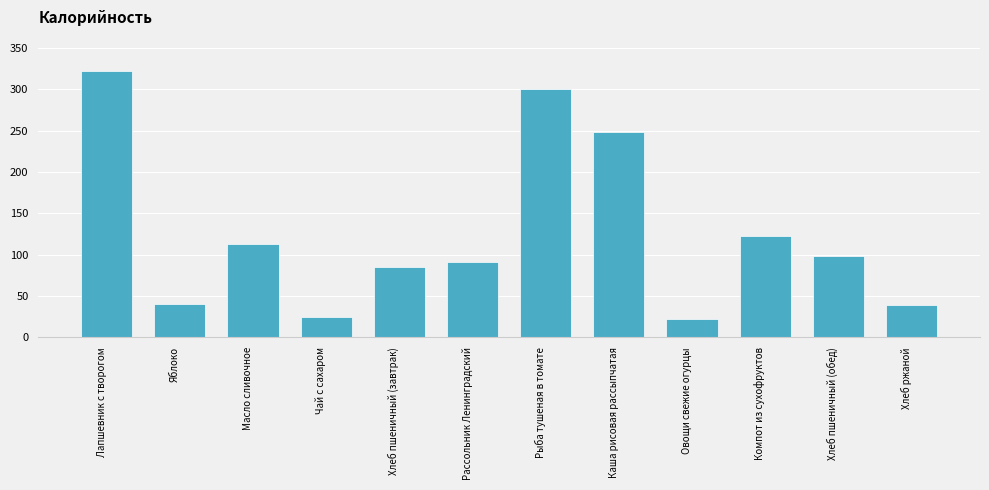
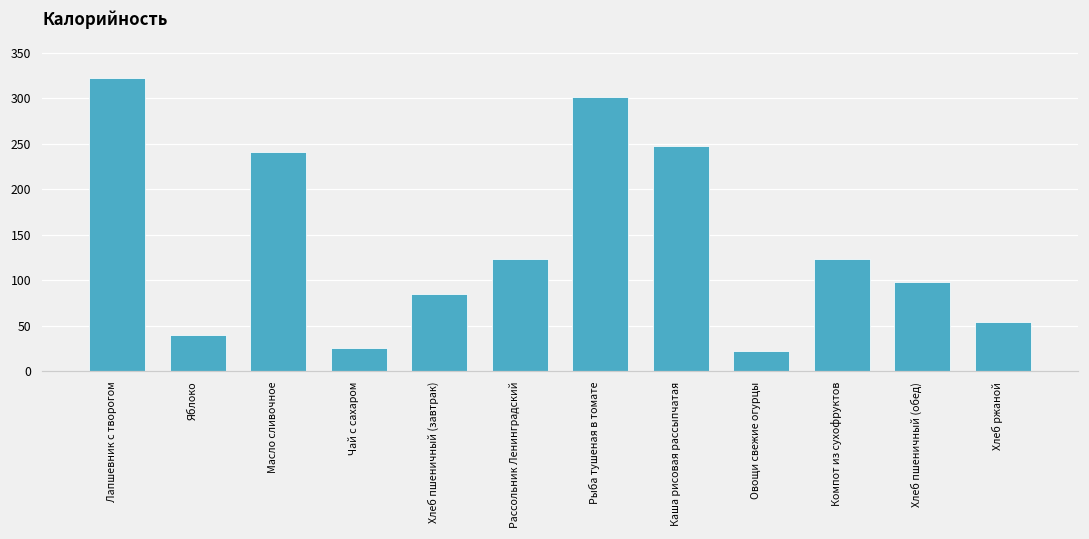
  {
    "Лапшевник с творогом": 320,
    "Яблоко": 40,
-   "Масло сливочное": 110,
+   "Масло сливочное": 240,
    "Чай с сахаром": 30,
    "Хлеб пшеничный (завтрак)": 80,
-   "Рассольник Ленинградский": 90,
+   "Рассольник Ленинградский": 120,
    "Рыба тушеная в томате": 300,
    "Каша рисовая рассыпчатая": 250,
    "Овощи свежие огурцы": 20,
    "Компот из сухофруктов": 120,
    "Хлеб пшеничный (обед)": 100,
-   "Хлеб ржаной": 40
+   "Хлеб ржаной": 50
  }
